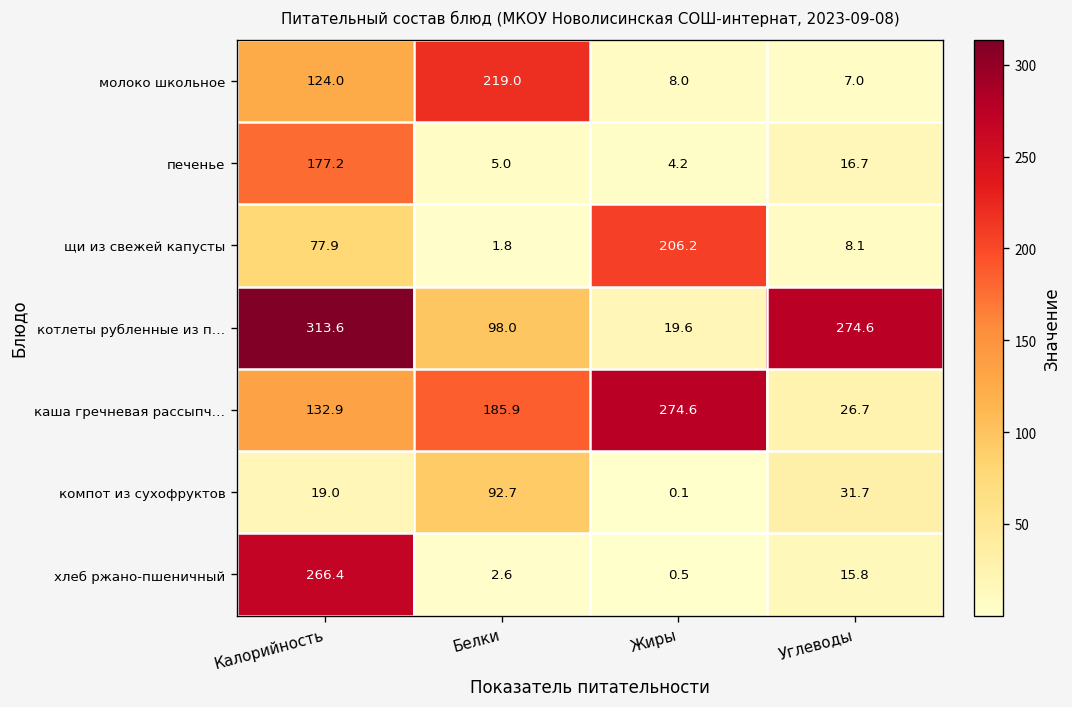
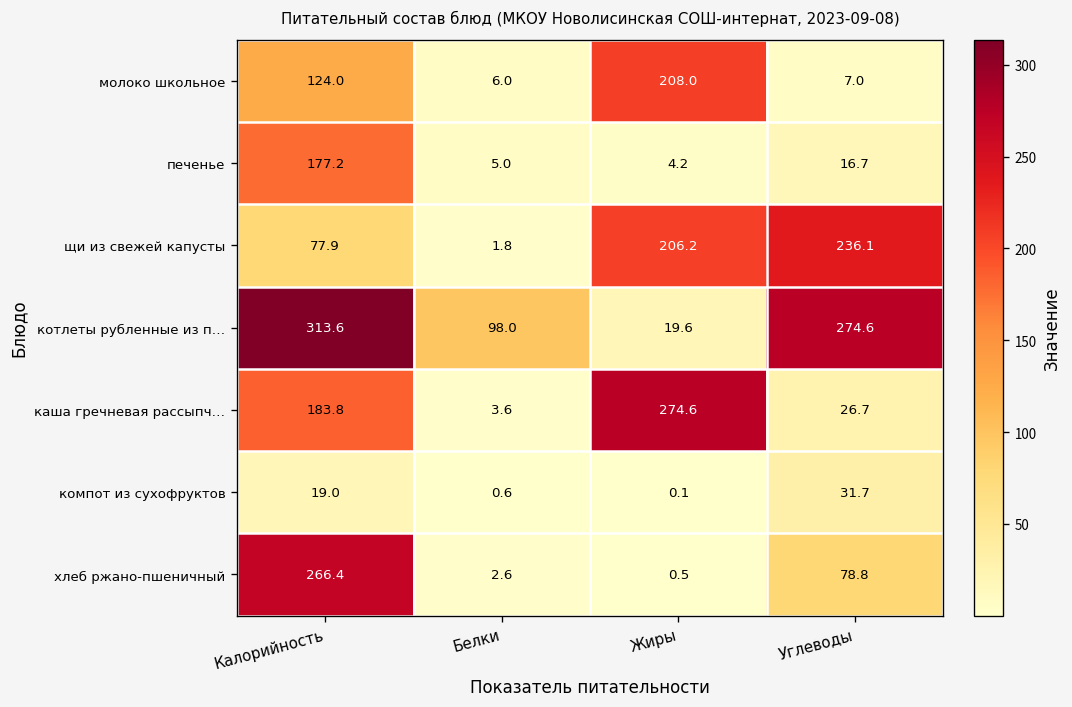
  {
    "молоко школьное": {
      "Калорийность": 124.0,
-     "Белки": 219.0,
-     "Жиры": 8.0,
+     "Белки": 6.0,
+     "Жиры": 208.0,
      "Углеводы": 7.0
    },
    "печенье": {
      "Калорийность": 177.2,
      "Белки": 5.0,
      "Жиры": 4.2,
      "Углеводы": 16.7
    },
    "щи из свежей капусты": {
      "Калорийность": 77.9,
      "Белки": 1.8,
      "Жиры": 206.2,
-     "Углеводы": 8.1
+     "Углеводы": 236.1
    },
    "котлеты рубленные из п…": {
      "Калорийность": 313.6,
      "Белки": 98.0,
      "Жиры": 19.6,
      "Углеводы": 274.6
    },
    "каша гречневая рассыпч…": {
-     "Калорийность": 132.9,
-     "Белки": 185.9,
+     "Калорийность": 183.8,
+     "Белки": 3.6,
      "Жиры": 274.6,
      "Углеводы": 26.7
    },
    "компот из сухофруктов": {
      "Калорийность": 19.0,
-     "Белки": 92.7,
+     "Белки": 0.6,
      "Жиры": 0.1,
      "Углеводы": 31.7
    },
    "хлеб ржано-пшеничный": {
      "Калорийность": 266.4,
      "Белки": 2.6,
      "Жиры": 0.5,
-     "Углеводы": 15.8
+     "Углеводы": 78.8
    }
  }
